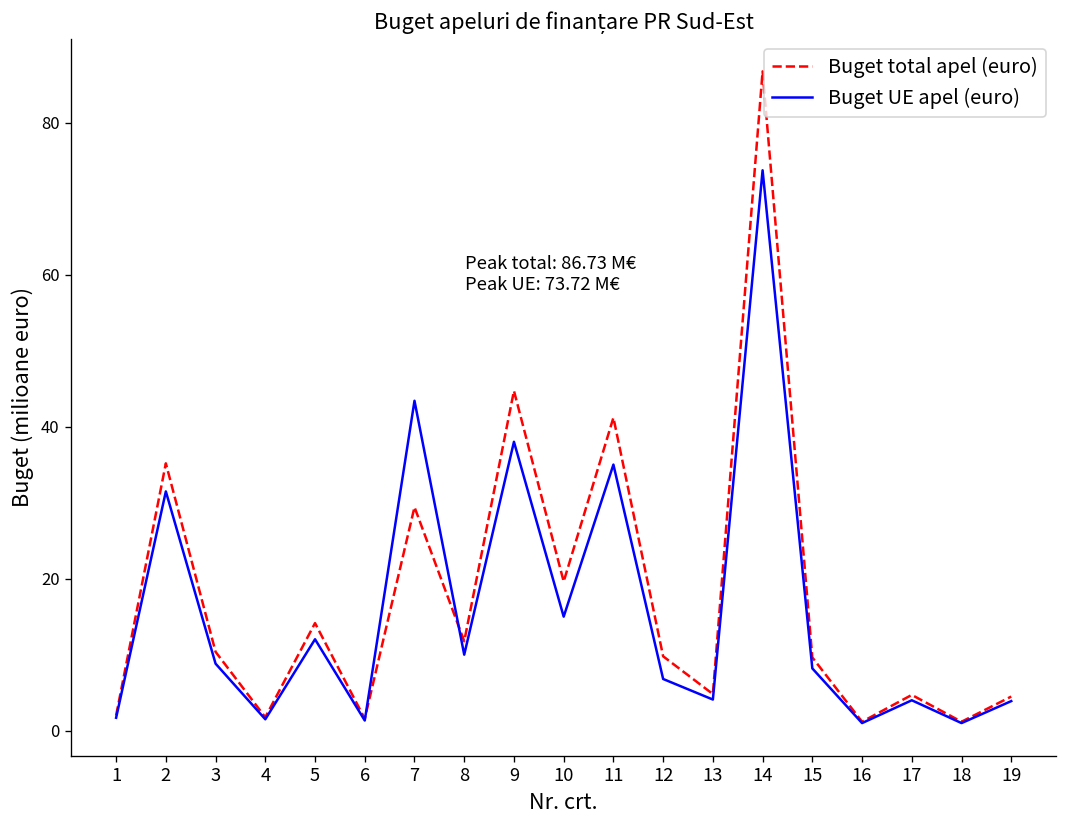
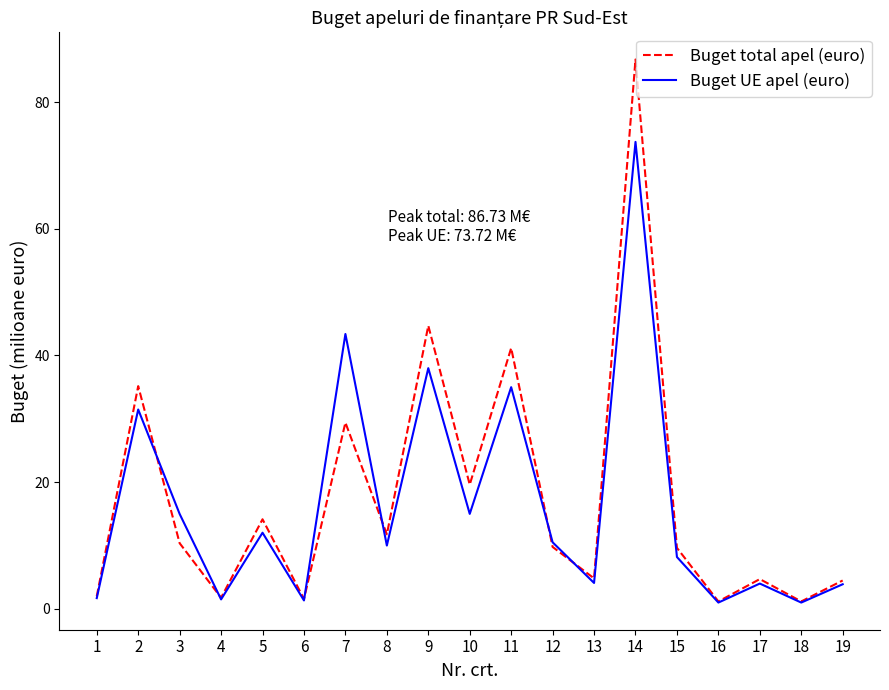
  {
    "Buget total apel (euro)": {
      "2": 35,
      "3": 10,
      "5": 14,
      "7": 29,
      "8": 12,
      "9": 45,
      "10": 20,
      "11": 41,
      "12": 10,
      "13": 5,
      "14": 87,
      "15": 10,
      "17": 5,
      "19": 4
    },
    "Buget UE apel (euro)": {
      "2": 31,
-     "3": 9,
+     "3": 15,
      "5": 12,
      "7": 43,
      "8": 10,
      "9": 38,
      "10": 15,
      "11": 35,
-     "12": 7,
+     "12": 11,
      "13": 4,
      "14": 74,
      "15": 8,
      "17": 4,
      "19": 4
    }
  }
